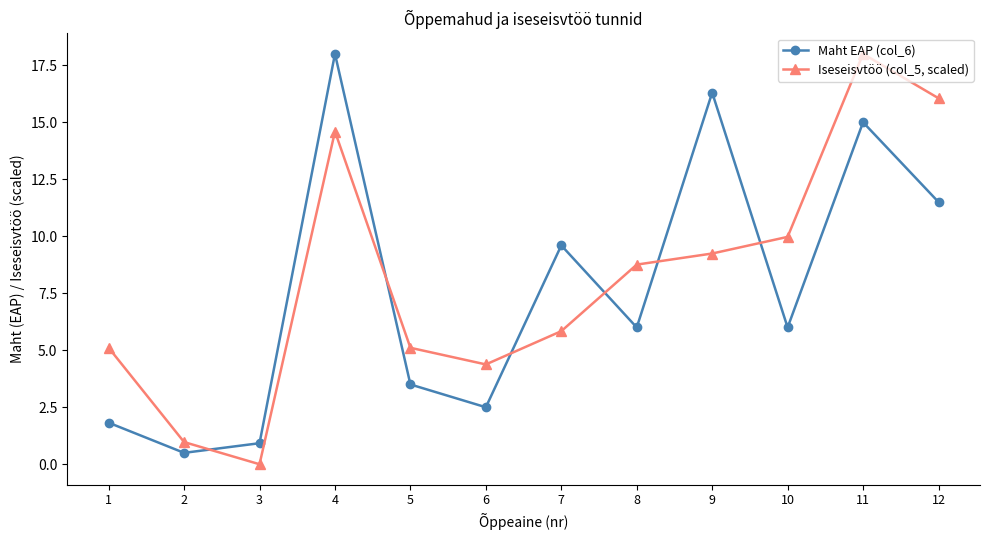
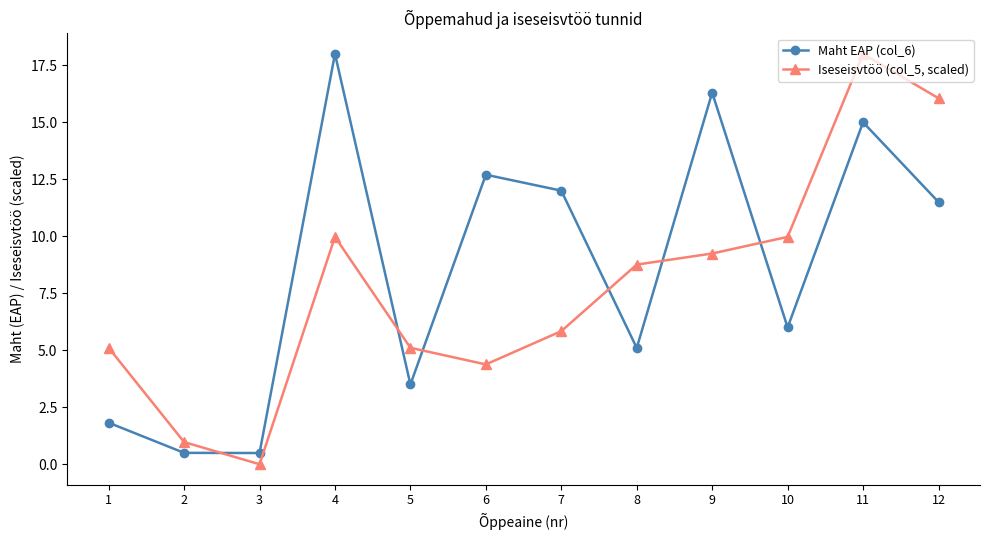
  {
    "Maht EAP (col_6)": {
      "1": 1.8,
      "2": 0.5,
-     "3": 0.9,
+     "3": 0.5,
      "4": 18.0,
      "5": 3.5,
-     "6": 2.5,
-     "7": 9.6,
-     "8": 6.0,
+     "6": 12.7,
+     "7": 12.0,
+     "8": 5.1,
      "9": 16.3,
      "10": 6.0,
      "11": 15.0,
      "12": 11.5
    },
    "Iseseisvtöö (col_5, scaled)": {
      "1": 5.1,
      "2": 1.0,
      "3": 0.0,
-     "4": 14.6,
+     "4": 10.0,
      "5": 5.1,
      "6": 4.4,
      "7": 5.8,
      "8": 8.8,
      "9": 9.2,
      "10": 10.0,
      "12": 16.1
    }
  }
